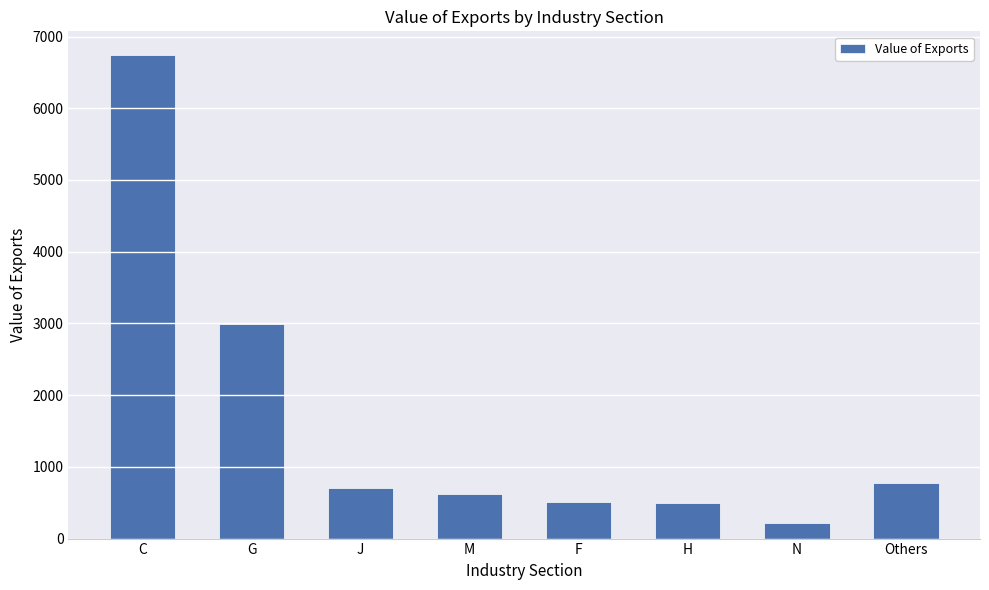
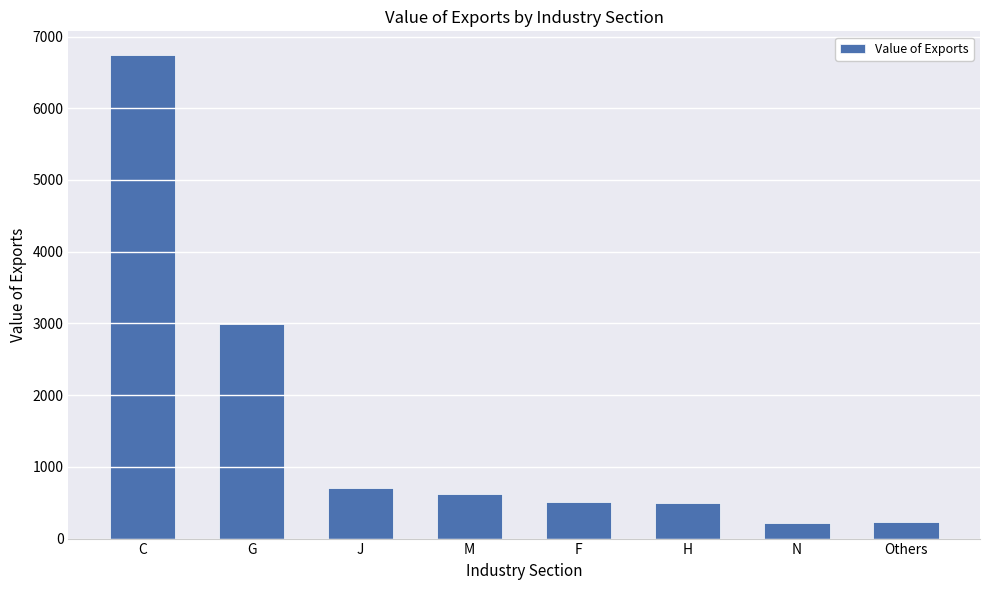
  {
    "C": 6700,
    "G": 3000,
    "J": 700,
    "M": 600,
    "F": 500,
    "H": 500,
    "N": 200,
-   "Others": 800
+   "Others": 200
  }
